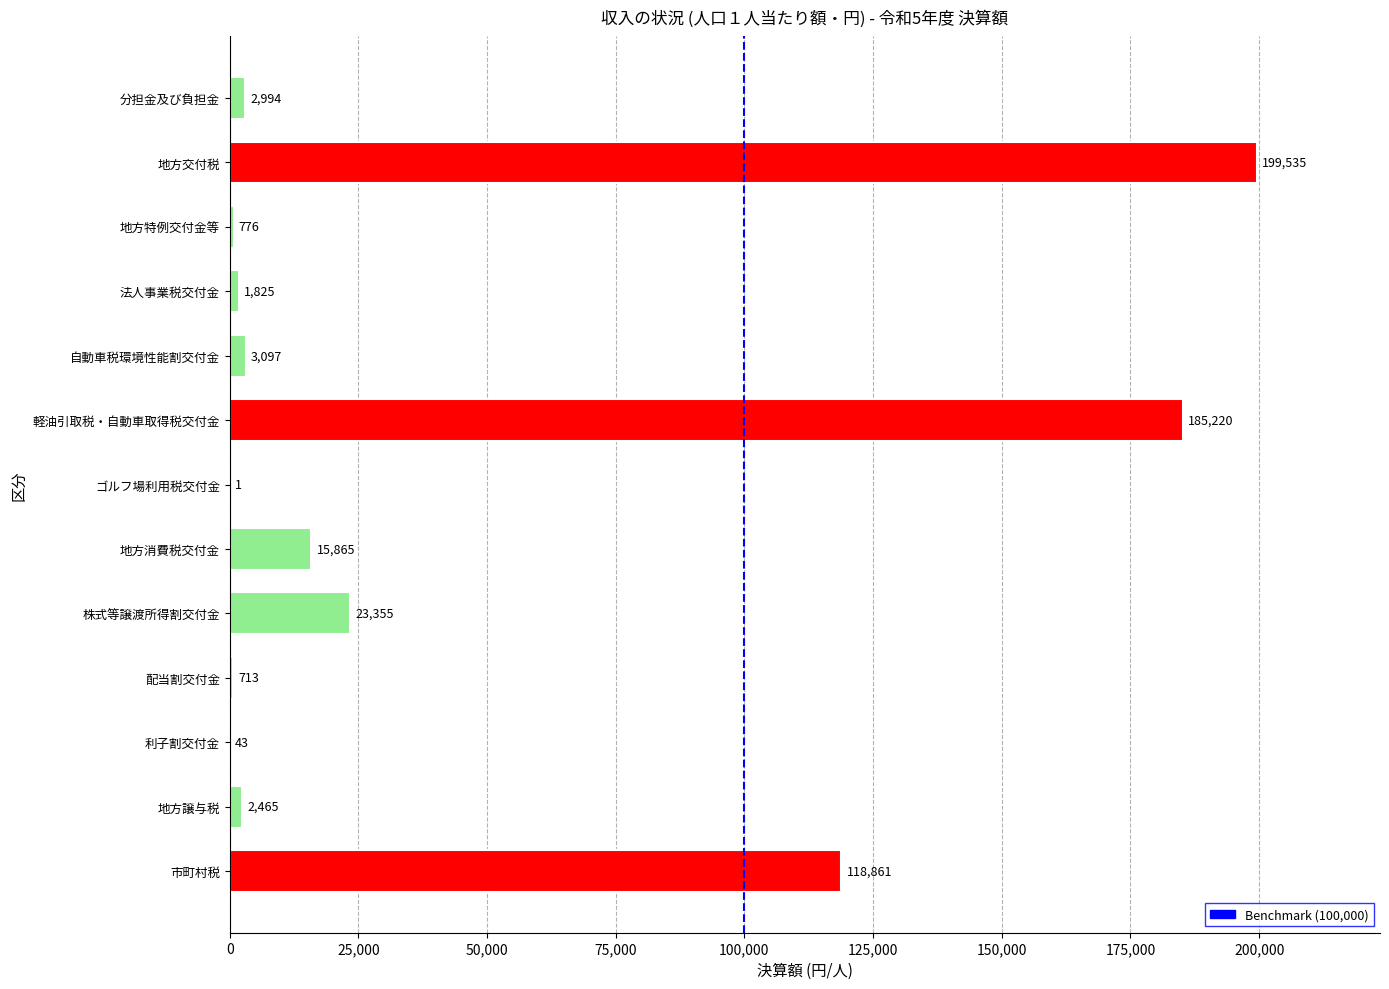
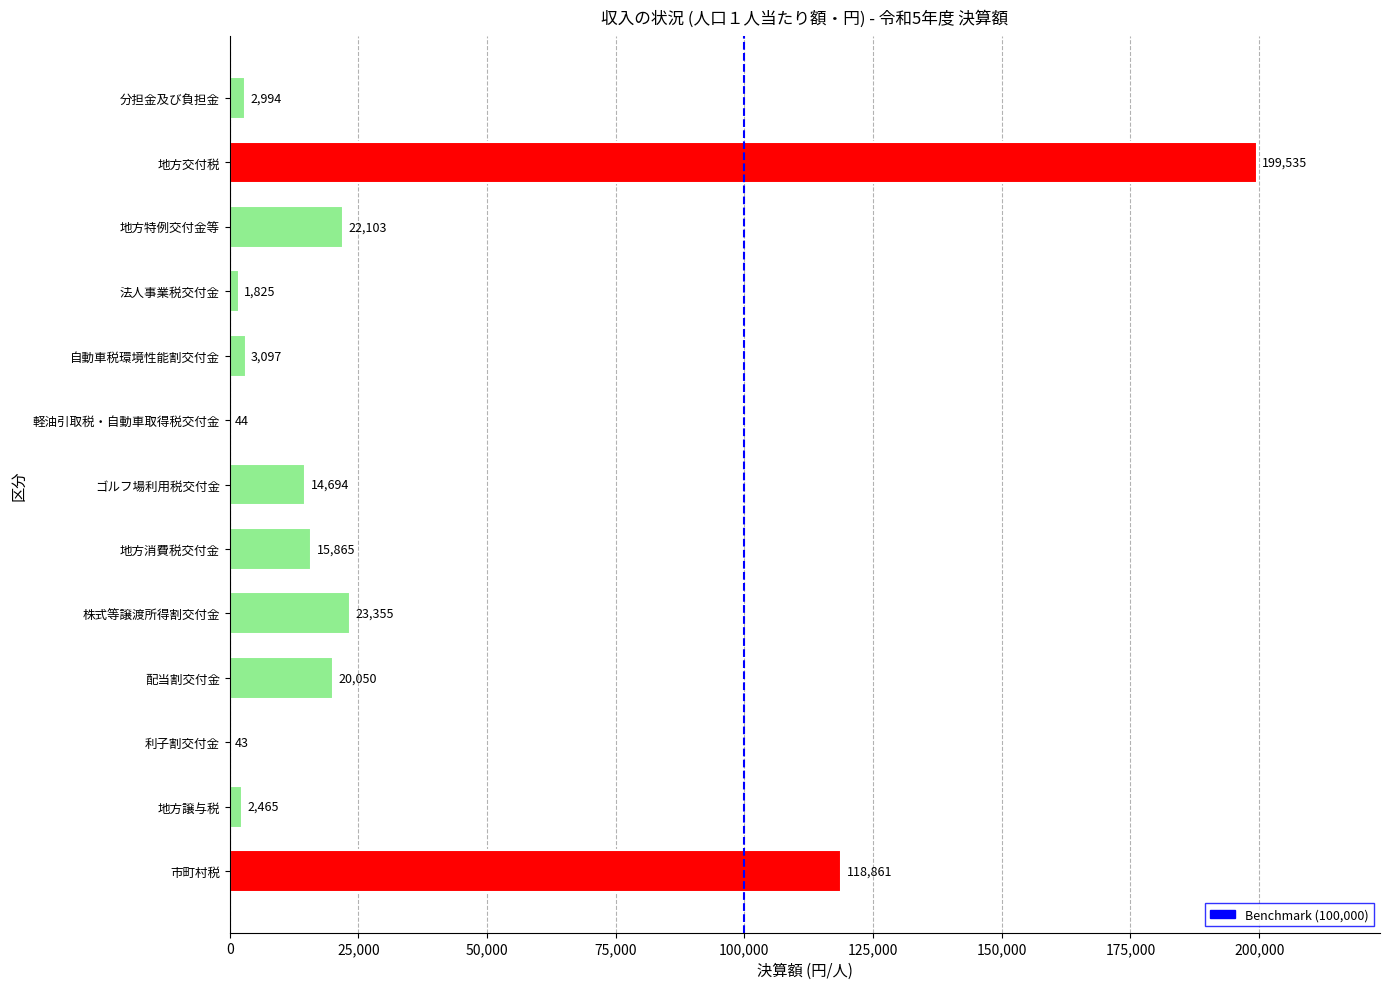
  {
    "分担金及び負担金": "2,994",
    "地方交付税": "199,535",
-   "地方特例交付金等": "776",
+   "地方特例交付金等": "22,103",
    "法人事業税交付金": "1,825",
    "自動車税環境性能割交付金": "3,097",
-   "軽油引取税・自動車取得税交付金": "185,220",
-   "ゴルフ場利用税交付金": "1",
+   "軽油引取税・自動車取得税交付金": "44",
+   "ゴルフ場利用税交付金": "14,694",
    "地方消費税交付金": "15,865",
    "株式等譲渡所得割交付金": "23,355",
-   "配当割交付金": "713",
+   "配当割交付金": "20,050",
    "利子割交付金": "43",
    "地方譲与税": "2,465",
    "市町村税": "118,861"
  }
